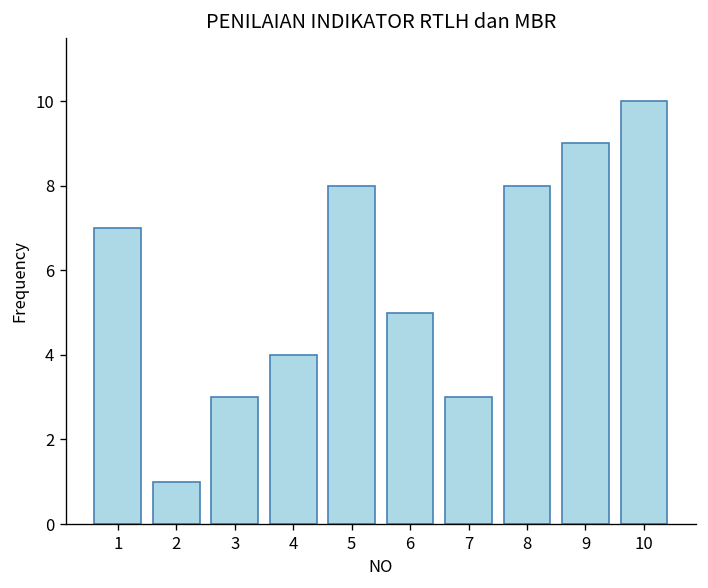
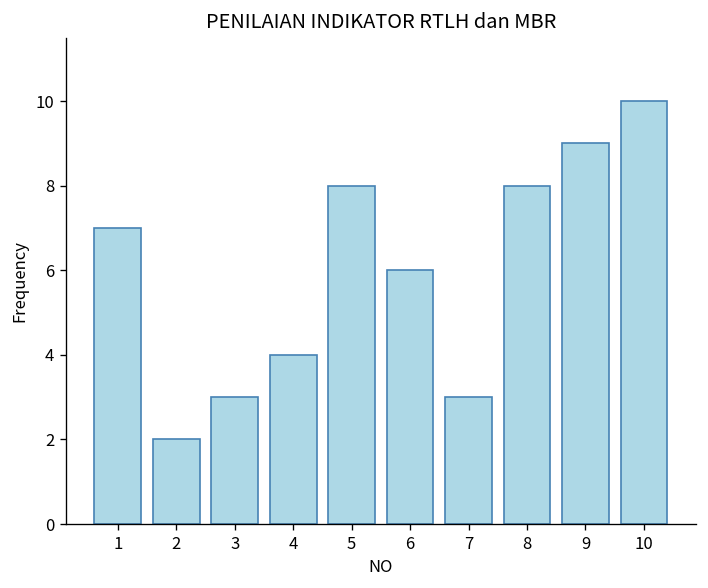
  {
    "1": 7,
-   "2": 1,
+   "2": 2,
    "3": 3,
    "4": 4,
    "5": 8,
-   "6": 5,
+   "6": 6,
    "7": 3,
    "8": 8,
    "9": 9,
    "10": 10
  }
